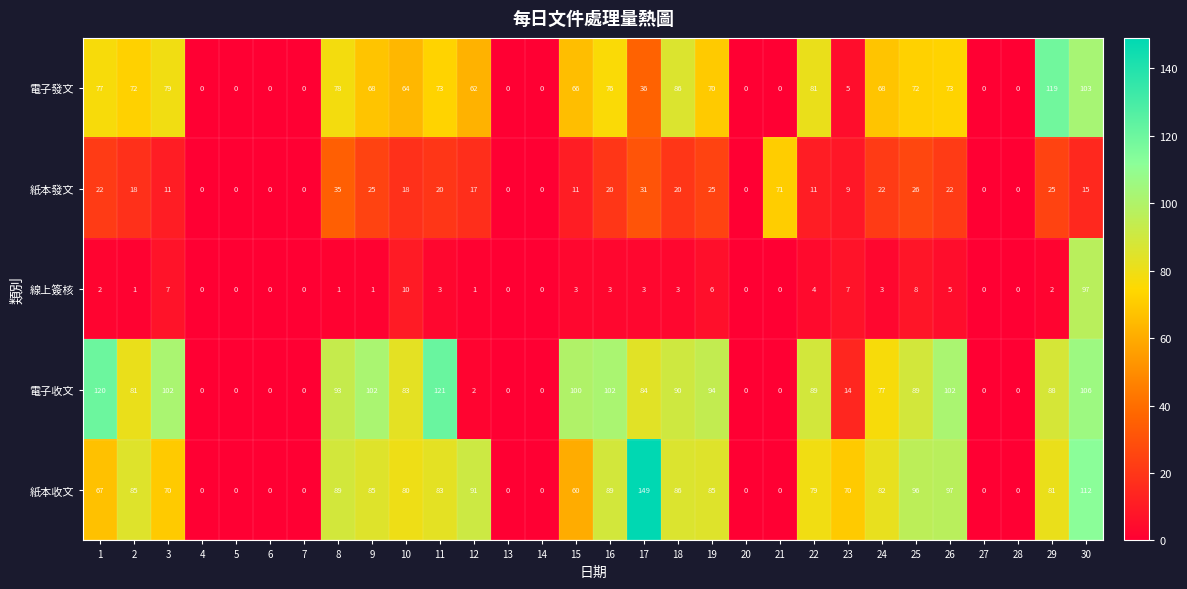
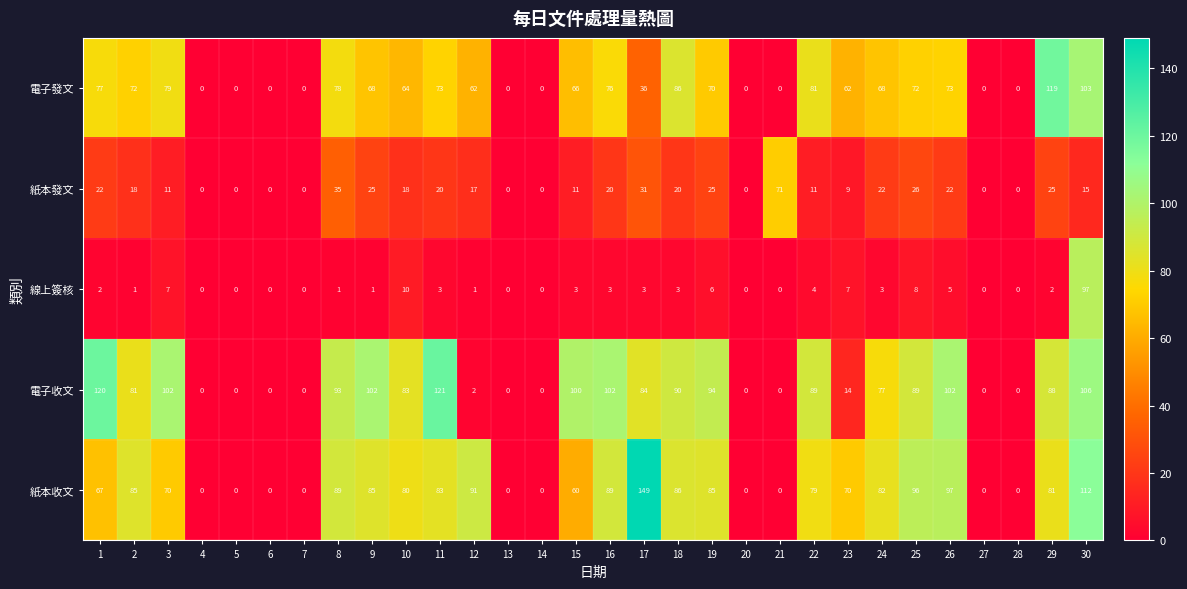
  {
    "電子發文": {
      "1": 77,
      "2": 72,
      "3": 79,
      "4": 0,
      "5": 0,
      "6": 0,
      "7": 0,
      "8": 78,
      "9": 68,
      "10": 64,
      "11": 73,
      "12": 62,
      "13": 0,
      "14": 0,
      "15": 66,
      "16": 76,
      "17": 36,
      "18": 86,
      "19": 70,
      "20": 0,
      "21": 0,
      "22": 81,
-     "23": 5,
+     "23": 62,
      "24": 68,
      "25": 72,
      "26": 73,
      "27": 0,
      "28": 0,
      "29": 119,
      "30": 103
    },
    "紙本發文": {
      "1": 22,
      "2": 18,
      "3": 11,
      "4": 0,
      "5": 0,
      "6": 0,
      "7": 0,
      "8": 35,
      "9": 25,
      "10": 18,
      "11": 20,
      "12": 17,
      "13": 0,
      "14": 0,
      "15": 11,
      "16": 20,
      "17": 31,
      "18": 20,
      "19": 25,
      "20": 0,
      "21": 71,
      "22": 11,
      "23": 9,
      "24": 22,
      "25": 26,
      "26": 22,
      "27": 0,
      "28": 0,
      "29": 25,
      "30": 15
    },
    "線上簽核": {
      "1": 2,
      "2": 1,
      "3": 7,
      "4": 0,
      "5": 0,
      "6": 0,
      "7": 0,
      "8": 1,
      "9": 1,
      "10": 10,
      "11": 3,
      "12": 1,
      "13": 0,
      "14": 0,
      "15": 3,
      "16": 3,
      "17": 3,
      "18": 3,
      "19": 6,
      "20": 0,
      "21": 0,
      "22": 4,
      "23": 7,
      "24": 3,
      "25": 8,
      "26": 5,
      "27": 0,
      "28": 0,
      "29": 2,
      "30": 97
    },
    "電子收文": {
      "1": 120,
      "2": 81,
      "3": 102,
      "4": 0,
      "5": 0,
      "6": 0,
      "7": 0,
      "8": 93,
      "9": 102,
      "10": 83,
      "11": 121,
      "12": 2,
      "13": 0,
      "14": 0,
      "15": 100,
      "16": 102,
      "17": 84,
      "18": 90,
      "19": 94,
      "20": 0,
      "21": 0,
      "22": 89,
      "23": 14,
      "24": 77,
      "25": 89,
      "26": 102,
      "27": 0,
      "28": 0,
      "29": 88,
      "30": 106
    },
    "紙本收文": {
      "1": 67,
      "2": 85,
      "3": 70,
      "4": 0,
      "5": 0,
      "6": 0,
      "7": 0,
      "8": 89,
      "9": 85,
      "10": 80,
      "11": 83,
      "12": 91,
      "13": 0,
      "14": 0,
      "15": 60,
      "16": 89,
      "17": 149,
      "18": 86,
      "19": 85,
      "20": 0,
      "21": 0,
      "22": 79,
      "23": 70,
      "24": 82,
      "25": 96,
      "26": 97,
      "27": 0,
      "28": 0,
      "29": 81,
      "30": 112
    }
  }
